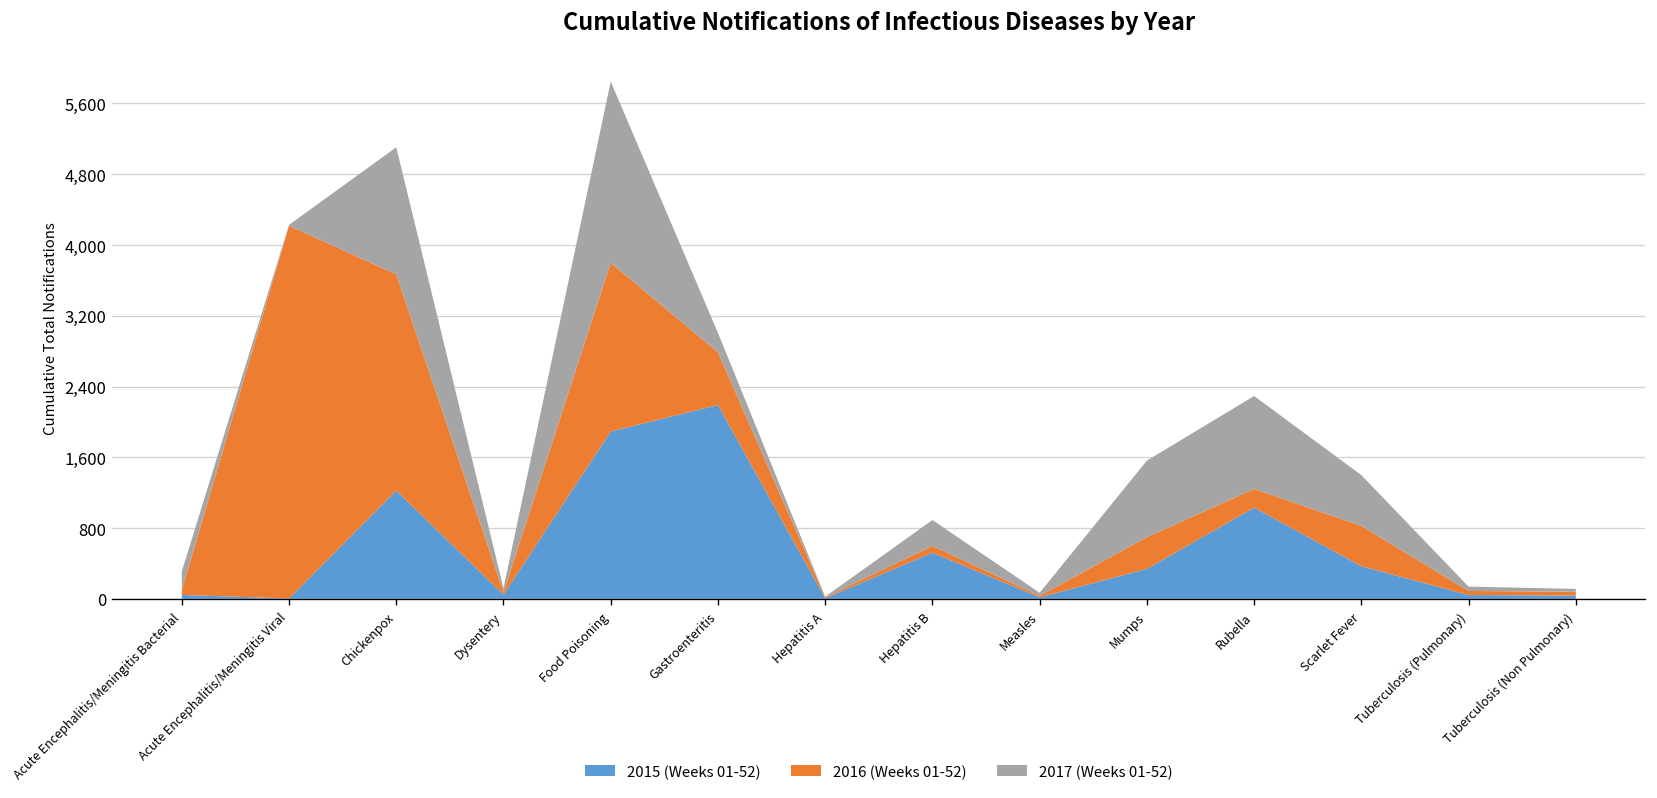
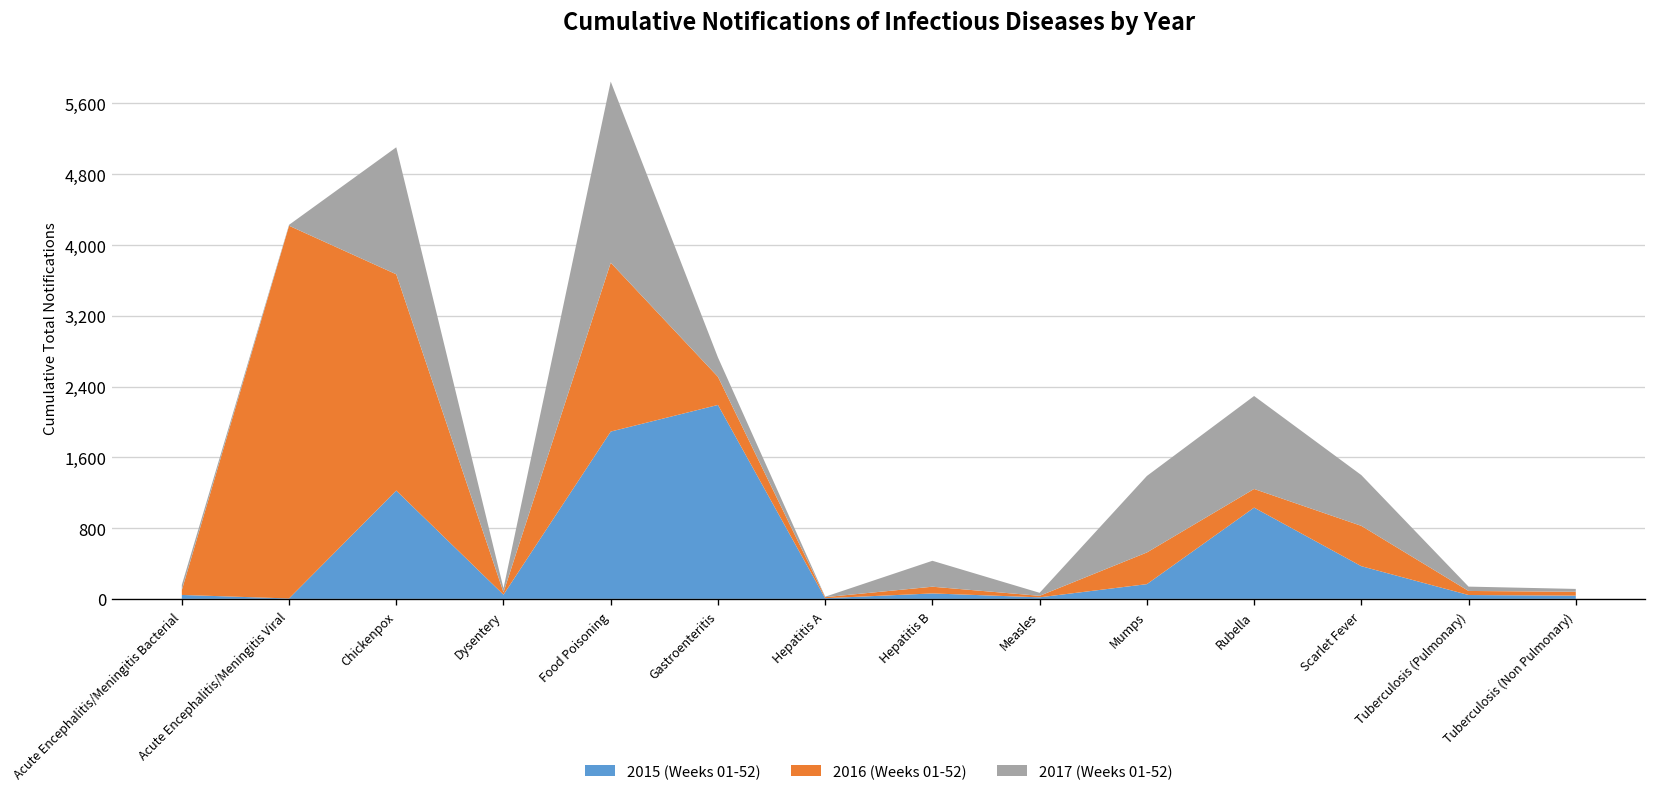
  {
    "2015 (Weeks 01-52)": {
-     "Hepatitis B": "500",
-     "Mumps": "300"
+     "Hepatitis B": "100",
+     "Mumps": "200"
    },
    "2016 (Weeks 01-52)": {
-     "Gastroenteritis": "600"
+     "Gastroenteritis": "300"
    },
    "2017 (Weeks 01-52)": {
-     "Acute Encephalitis/Meningitis Bacterial": "200",
+     "Acute Encephalitis/Meningitis Bacterial": "100",
      "Chickenpox": "1,400",
      "Dysentery": "0",
      "Food Poisoning": "2,000",
      "Gastroenteritis": "200",
      "Hepatitis B": "300",
      "Mumps": "900",
      "Rubella": "1,100",
      "Scarlet Fever": "600",
      "Tuberculosis (Pulmonary)": "0"
    }
  }
